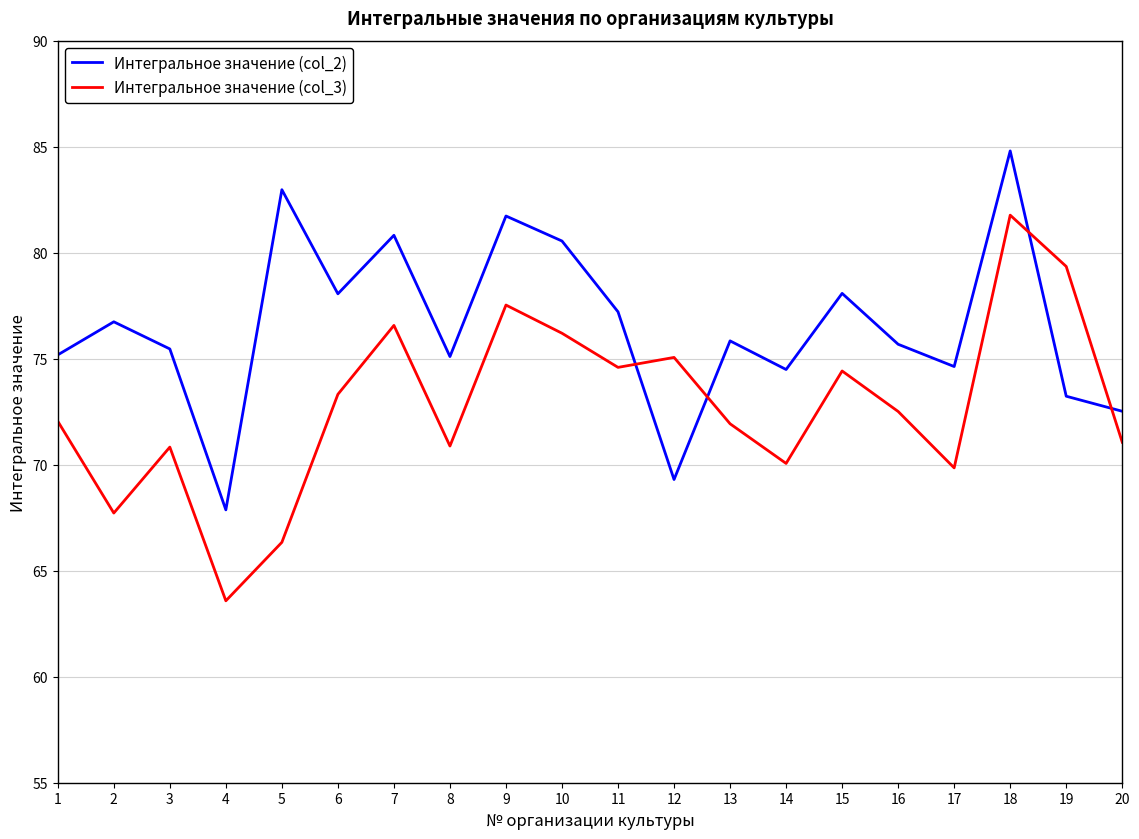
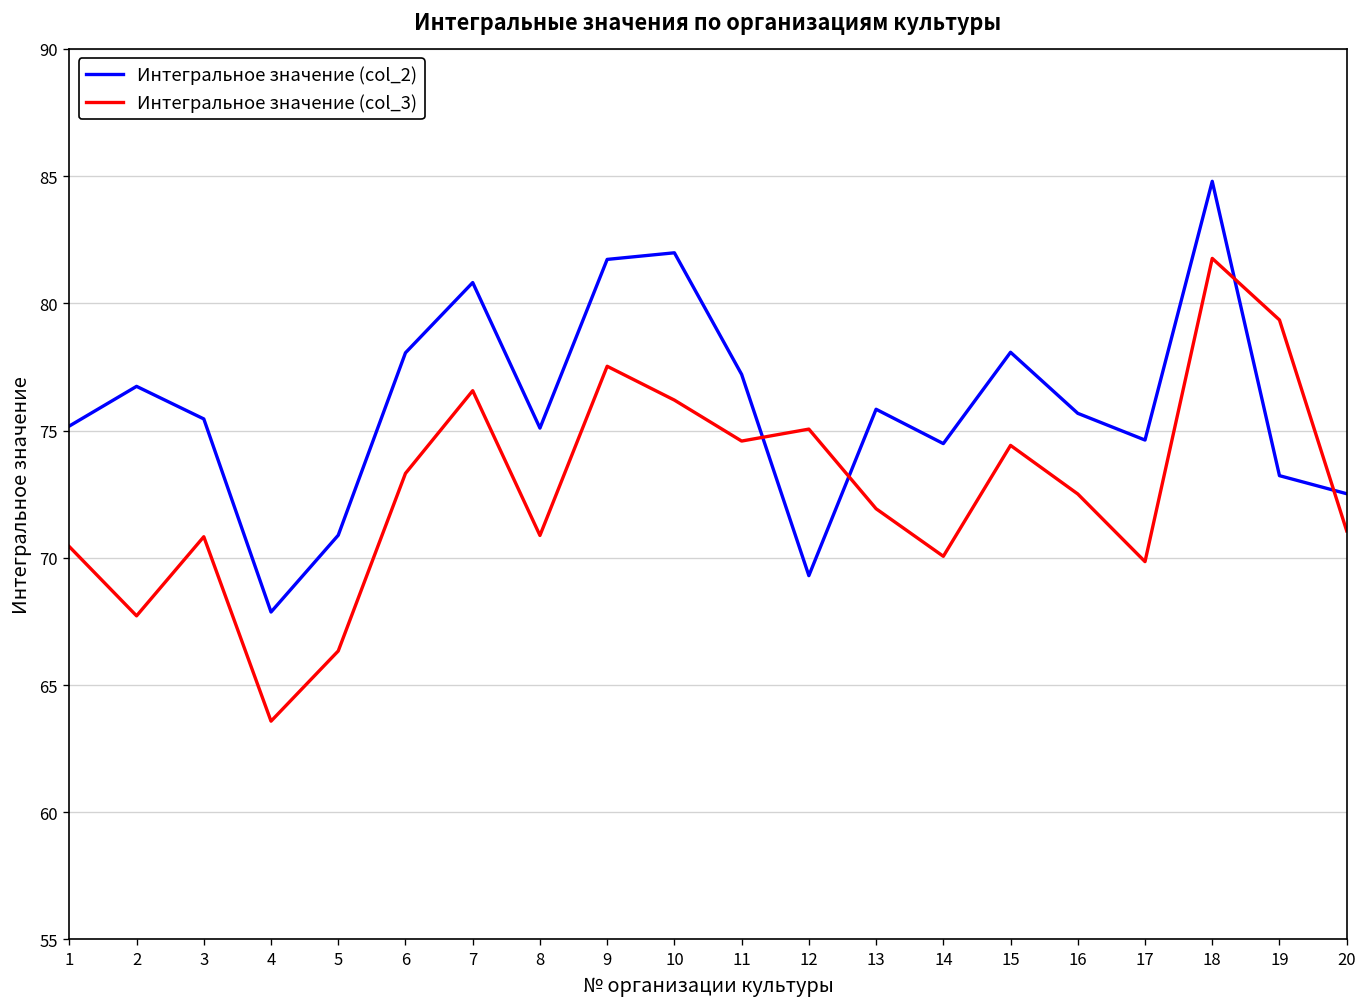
  {
    "Интегральное значение (col_2)": {
      "1": 75.2,
      "2": 76.7,
      "3": 75.5,
      "4": 67.9,
-     "5": 83.0,
+     "5": 70.9,
      "6": 78.1,
      "7": 80.8,
      "8": 75.1,
      "9": 81.7,
-     "10": 80.6,
+     "10": 82.0,
      "11": 77.2,
      "12": 69.3,
      "13": 75.8,
      "14": 74.5,
      "15": 78.1,
      "16": 75.7,
      "17": 74.6,
      "18": 84.8,
      "19": 73.2,
      "20": 72.5
    },
    "Интегральное значение (col_3)": {
-     "1": 72.1,
+     "1": 70.4,
      "2": 67.7,
      "3": 70.8,
      "4": 63.6,
      "5": 66.3,
      "6": 73.3,
      "7": 76.6,
      "8": 70.9,
      "9": 77.5,
      "10": 76.2,
      "11": 74.6,
      "12": 75.1,
      "13": 71.9,
      "14": 70.1,
      "15": 74.4,
      "16": 72.5,
      "17": 69.9,
      "18": 81.8,
      "19": 79.4,
      "20": 71.1
    }
  }
